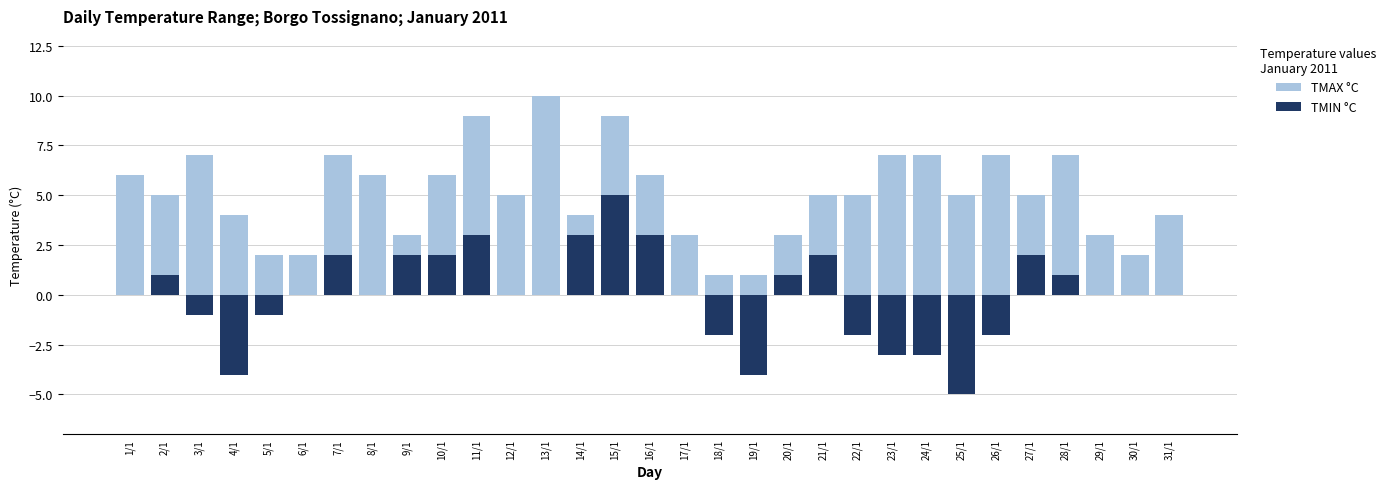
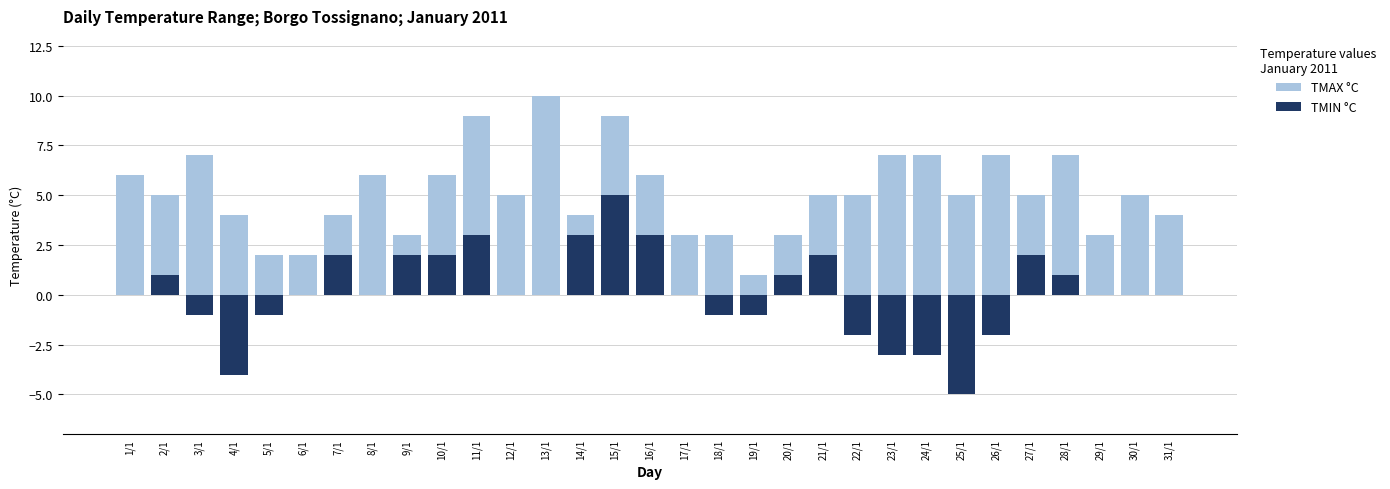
  {
    "TMAX °C": {
      "1/1": 6,
      "2/1": 5,
      "3/1": 7,
      "4/1": 4,
      "5/1": 2,
      "6/1": 2,
-     "7/1": 7,
+     "7/1": 4,
      "8/1": 6,
      "9/1": 3,
      "10/1": 6,
      "11/1": 9,
      "12/1": 5,
      "13/1": 10,
      "14/1": 4,
      "15/1": 9,
      "16/1": 6,
      "17/1": 3,
-     "18/1": 1,
+     "18/1": 3,
      "19/1": 1,
      "20/1": 3,
      "21/1": 5,
      "22/1": 5,
      "23/1": 7,
      "24/1": 7,
      "25/1": 5,
      "26/1": 7,
      "27/1": 5,
      "28/1": 7,
      "29/1": 3,
-     "30/1": 2,
+     "30/1": 5,
      "31/1": 4
    },
    "TMIN °C": {
      "1/1": 0,
      "3/1": -1,
      "4/1": -4,
      "5/1": -1,
      "6/1": 0,
      "8/1": 0,
      "12/1": 0,
      "13/1": 0,
      "17/1": 0,
-     "18/1": -2,
-     "19/1": -4,
+     "18/1": -1,
+     "19/1": -1,
      "22/1": -2,
      "23/1": -3,
      "24/1": -3,
      "25/1": -5,
      "26/1": -2,
      "29/1": 0,
      "30/1": 0,
      "31/1": 0
    }
  }
